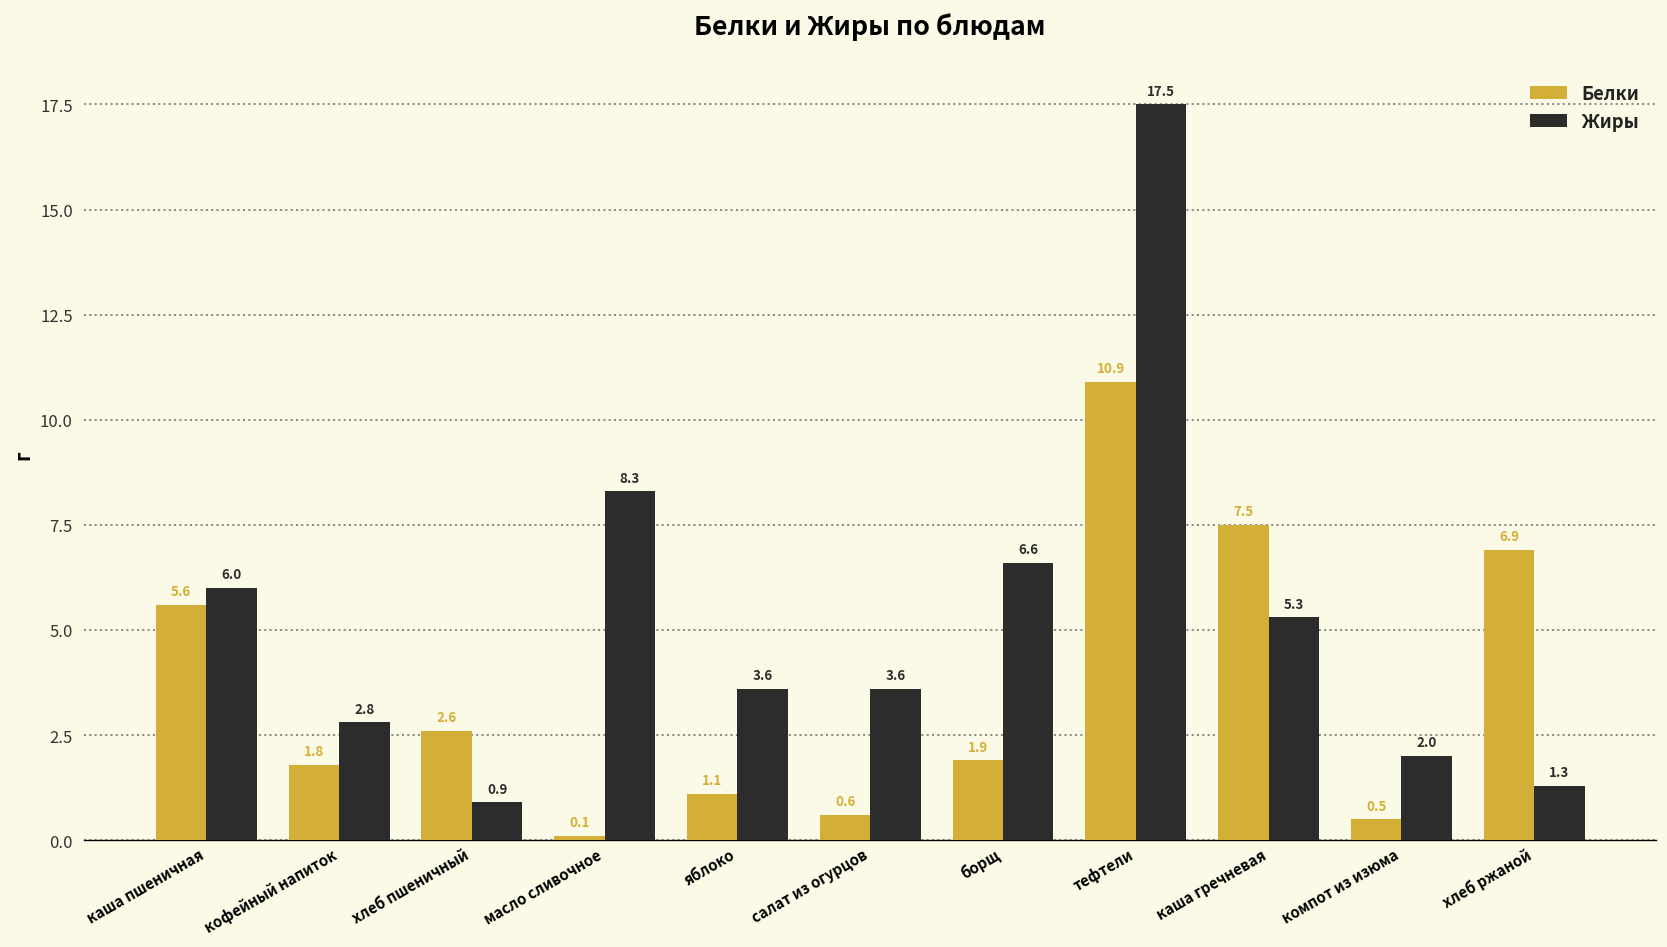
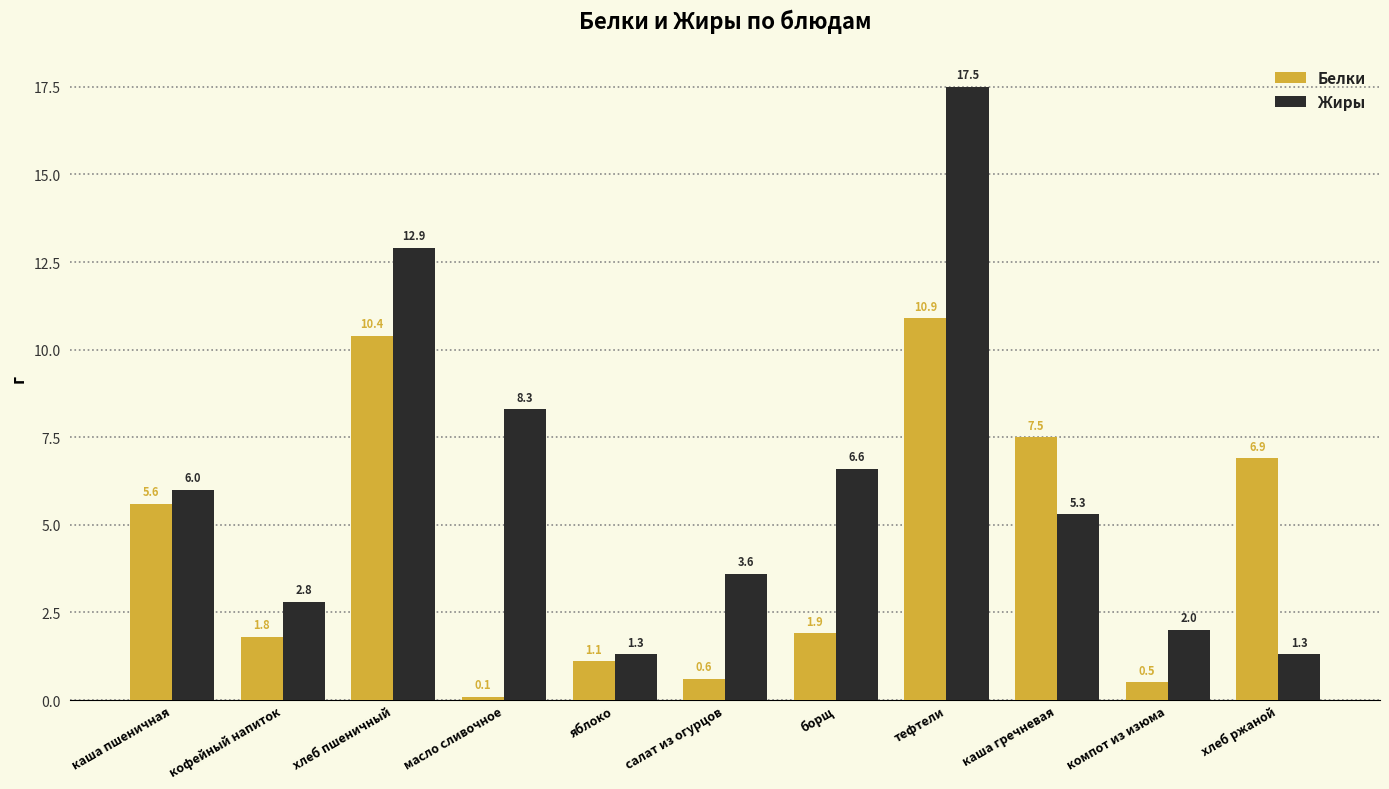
  {
    "Белки": {
      "каша пшеничная": 5.6,
      "кофейный напиток": 1.8,
-     "хлеб пшеничный": 2.6,
+     "хлеб пшеничный": 10.4,
      "масло сливочное": 0.1,
      "яблоко": 1.1,
      "салат из огурцов": 0.6,
      "борщ": 1.9,
      "тефтели": 10.9,
      "каша гречневая": 7.5,
      "компот из изюма": 0.5,
      "хлеб ржаной": 6.9
    },
    "Жиры": {
      "каша пшеничная": 6.0,
      "кофейный напиток": 2.8,
-     "хлеб пшеничный": 0.9,
+     "хлеб пшеничный": 12.9,
      "масло сливочное": 8.3,
-     "яблоко": 3.6,
+     "яблоко": 1.3,
      "салат из огурцов": 3.6,
      "борщ": 6.6,
      "тефтели": 17.5,
      "каша гречневая": 5.3,
      "компот из изюма": 2.0,
      "хлеб ржаной": 1.3
    }
  }
